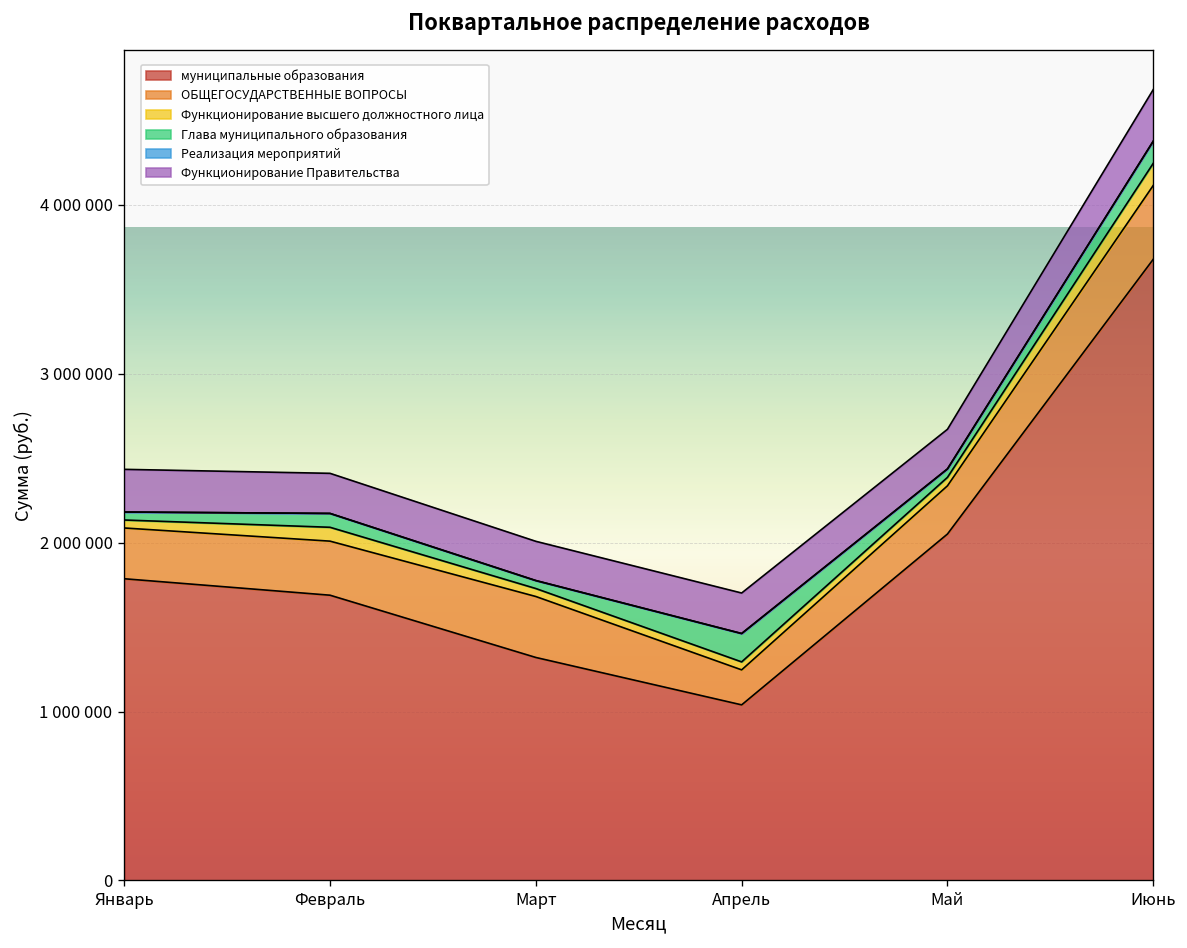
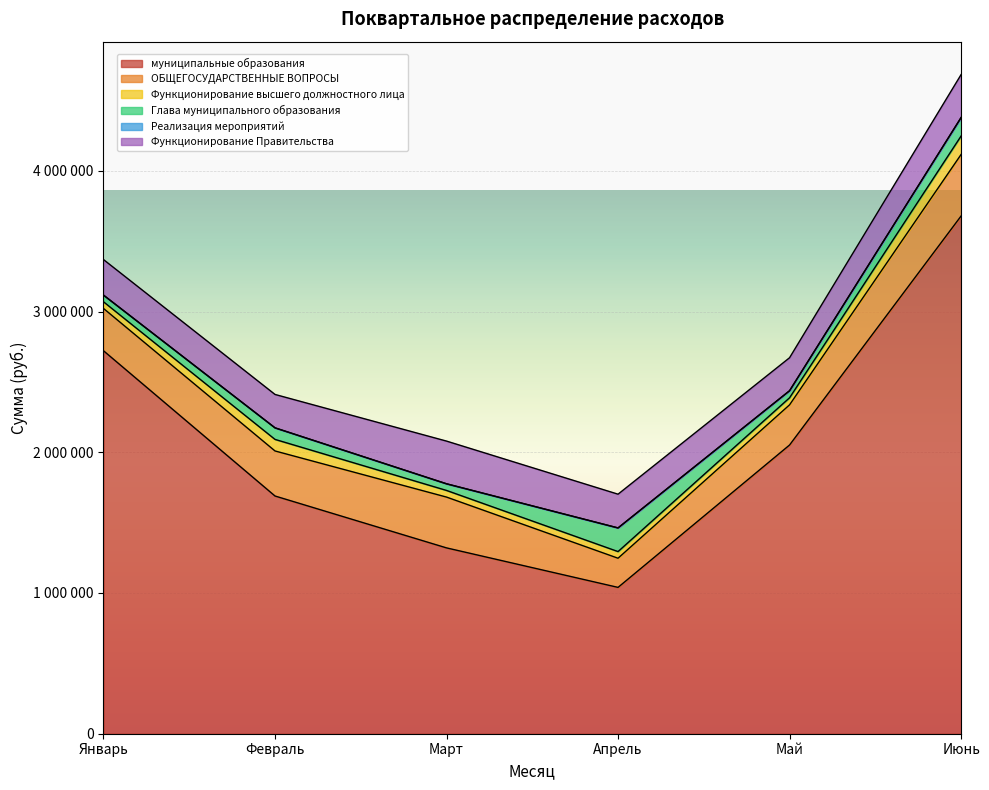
  {
    "муниципальные образования": {
-     "Январь": 1790000,
+     "Январь": 2720000,
      "Февраль": 1690000,
      "Март": 1320000,
      "Апрель": 1040000,
      "Май": 2050000,
      "Июнь": 3680000
    },
    "ОБЩЕГОСУДАРСТВЕННЫЕ ВОПРОСЫ": {
      "Январь": 300000,
      "Февраль": 320000,
      "Март": 360000,
      "Апрель": 210000,
      "Май": 290000,
      "Июнь": 440000
    },
    "Функционирование высшего должностного лица": {
      "Январь": 50000,
      "Февраль": 80000,
      "Март": 50000,
      "Апрель": 50000,
      "Май": 50000,
      "Июнь": 130000
    },
    "Функционирование Правительства": {
      "Январь": 250000,
      "Февраль": 240000,
-     "Март": 230000,
+     "Март": 300000,
      "Апрель": 240000,
      "Май": 230000,
      "Июнь": 310000
    }
  }
